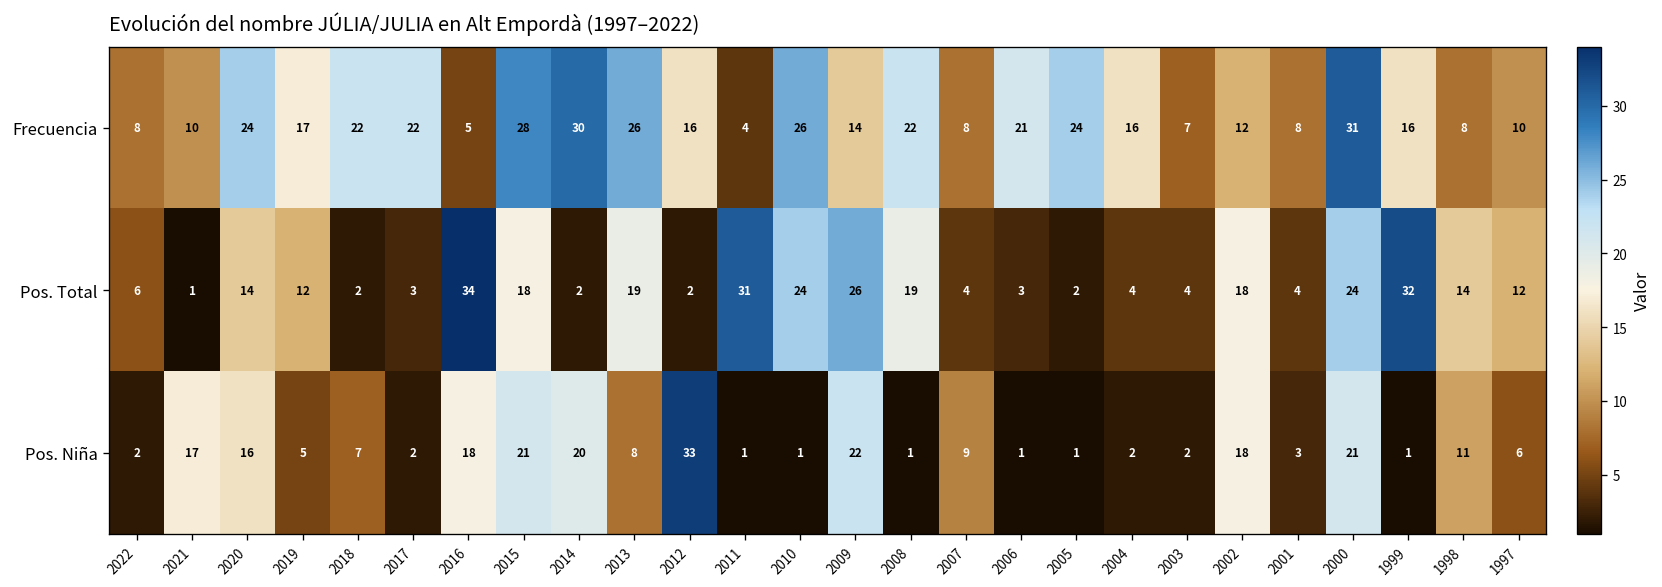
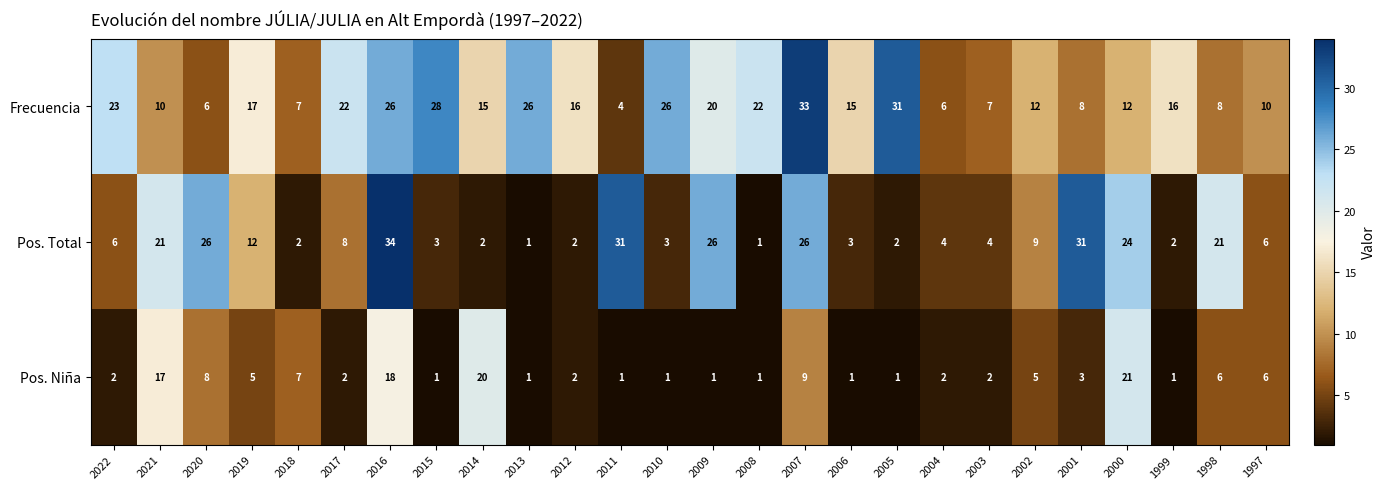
  {
    "Frecuencia": {
-     "2022": 8,
+     "2022": 23,
      "2021": 10,
-     "2020": 24,
+     "2020": 6,
      "2019": 17,
-     "2018": 22,
+     "2018": 7,
      "2017": 22,
-     "2016": 5,
+     "2016": 26,
      "2015": 28,
-     "2014": 30,
+     "2014": 15,
      "2013": 26,
      "2012": 16,
      "2011": 4,
      "2010": 26,
-     "2009": 14,
+     "2009": 20,
      "2008": 22,
-     "2007": 8,
-     "2006": 21,
-     "2005": 24,
-     "2004": 16,
+     "2007": 33,
+     "2006": 15,
+     "2005": 31,
+     "2004": 6,
      "2003": 7,
      "2002": 12,
      "2001": 8,
-     "2000": 31,
+     "2000": 12,
      "1999": 16,
      "1998": 8,
      "1997": 10
    },
    "Pos. Total": {
      "2022": 6,
-     "2021": 1,
-     "2020": 14,
+     "2021": 21,
+     "2020": 26,
      "2019": 12,
      "2018": 2,
-     "2017": 3,
+     "2017": 8,
      "2016": 34,
-     "2015": 18,
+     "2015": 3,
      "2014": 2,
-     "2013": 19,
+     "2013": 1,
      "2012": 2,
      "2011": 31,
-     "2010": 24,
+     "2010": 3,
      "2009": 26,
-     "2008": 19,
-     "2007": 4,
+     "2008": 1,
+     "2007": 26,
      "2006": 3,
      "2005": 2,
      "2004": 4,
      "2003": 4,
-     "2002": 18,
-     "2001": 4,
+     "2002": 9,
+     "2001": 31,
      "2000": 24,
-     "1999": 32,
-     "1998": 14,
-     "1997": 12
+     "1999": 2,
+     "1998": 21,
+     "1997": 6
    },
    "Pos. Niña": {
      "2022": 2,
      "2021": 17,
-     "2020": 16,
+     "2020": 8,
      "2019": 5,
      "2018": 7,
      "2017": 2,
      "2016": 18,
-     "2015": 21,
+     "2015": 1,
      "2014": 20,
-     "2013": 8,
-     "2012": 33,
+     "2013": 1,
+     "2012": 2,
      "2011": 1,
      "2010": 1,
-     "2009": 22,
+     "2009": 1,
      "2008": 1,
      "2007": 9,
      "2006": 1,
      "2005": 1,
      "2004": 2,
      "2003": 2,
-     "2002": 18,
+     "2002": 5,
      "2001": 3,
      "2000": 21,
      "1999": 1,
-     "1998": 11,
+     "1998": 6,
      "1997": 6
    }
  }
